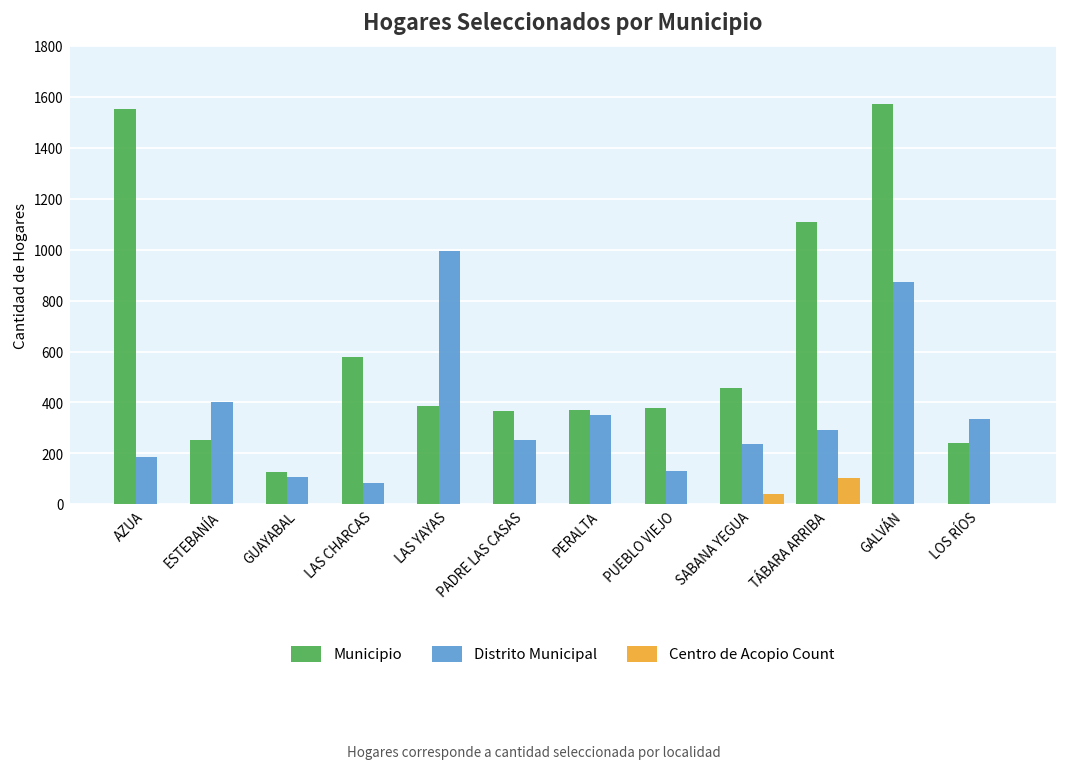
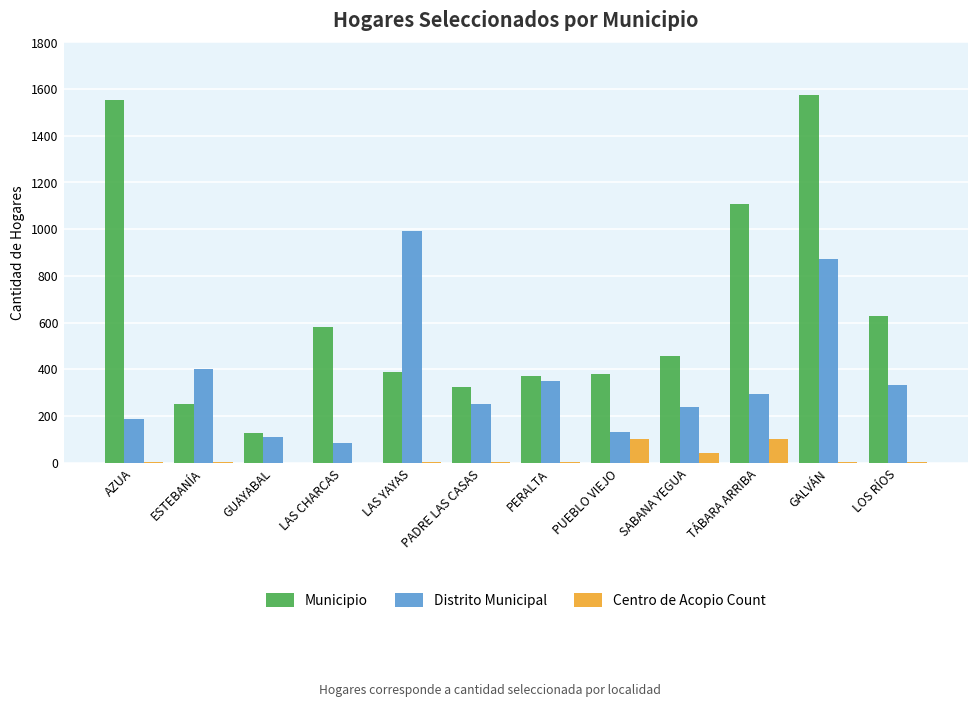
  {
    "Municipio": {
      "AZUA": 1550,
      "ESTEBANÍA": 250,
      "GUAYABAL": 130,
      "LAS CHARCAS": 580,
      "LAS YAYAS": 390,
-     "PADRE LAS CASAS": 370,
+     "PADRE LAS CASAS": 320,
      "PERALTA": 370,
      "PUEBLO VIEJO": 380,
      "SABANA YEGUA": 460,
      "TÁBARA ARRIBA": 1110,
      "GALVÁN": 1570,
-     "LOS RÍOS": 240
+     "LOS RÍOS": 630
    },
    "Distrito Municipal": {
      "AZUA": 190,
      "ESTEBANÍA": 400,
      "GUAYABAL": 110,
      "LAS CHARCAS": 80,
      "LAS YAYAS": 990,
      "PADRE LAS CASAS": 250,
      "PERALTA": 350,
      "PUEBLO VIEJO": 130,
      "SABANA YEGUA": 240,
      "TÁBARA ARRIBA": 290,
      "GALVÁN": 870,
      "LOS RÍOS": 330
    },
    "Centro de Acopio Count": {
      "GUAYABAL": 0,
      "LAS CHARCAS": 0,
-     "PUEBLO VIEJO": 0,
+     "PUEBLO VIEJO": 100,
      "SABANA YEGUA": 40,
      "TÁBARA ARRIBA": 100
    }
  }
